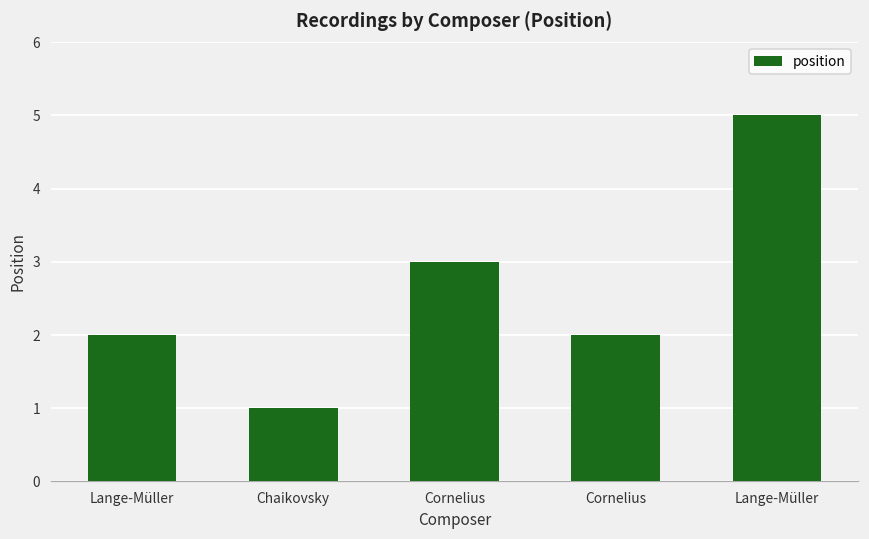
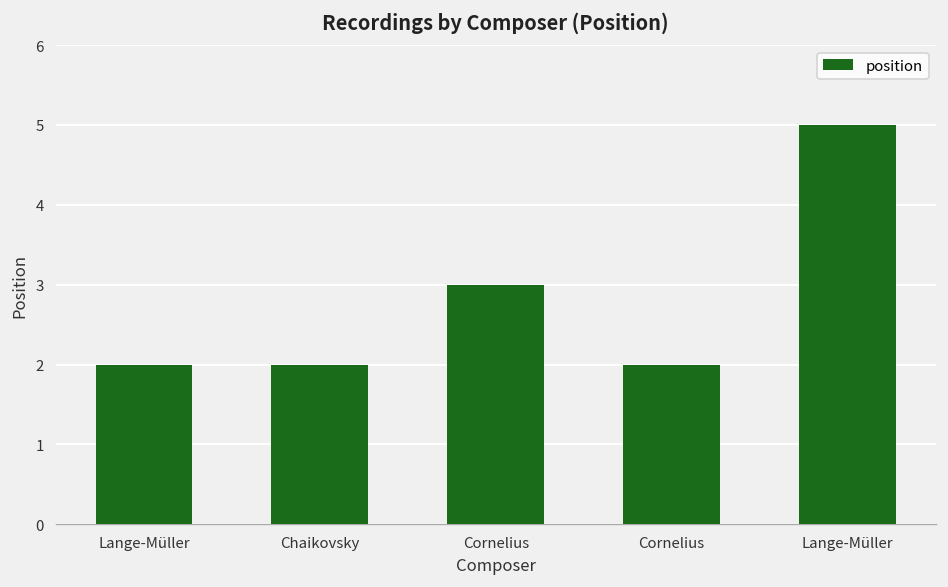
  {
-   "Chaikovsky": 1
+   "Chaikovsky": 2
  }
